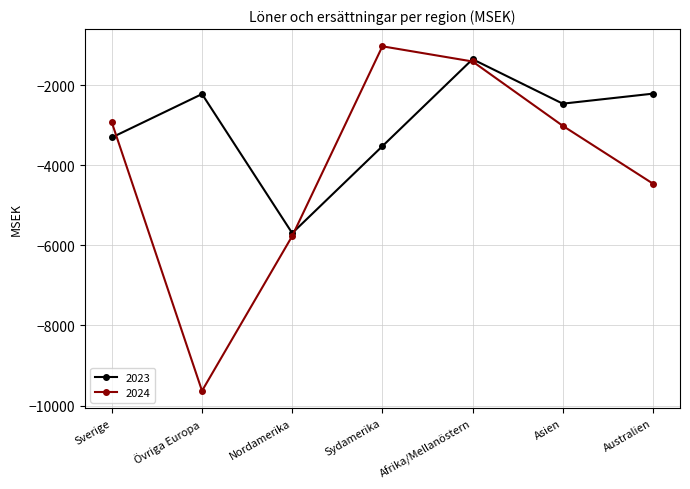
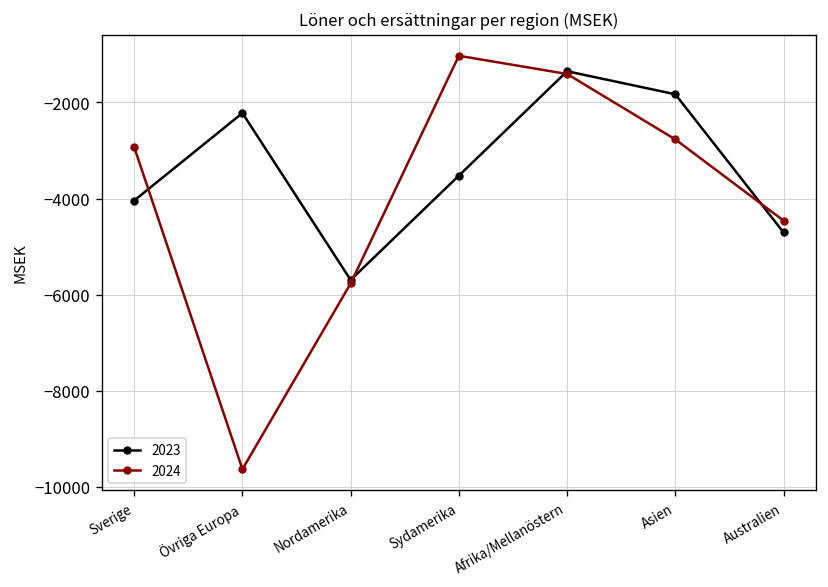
  {
    "2023": {
-     "Sverige": -3300,
+     "Sverige": -4000,
      "Övriga Europa": -2200,
      "Nordamerika": -5700,
      "Sydamerika": -3500,
-     "Asien": -2500,
-     "Australien": -2200
+     "Asien": -1800,
+     "Australien": -4700
    },
    "2024": {
      "Sverige": -2900,
      "Övriga Europa": -9600,
      "Nordamerika": -5800,
      "Sydamerika": -1000,
-     "Asien": -3000,
+     "Asien": -2800,
      "Australien": -4500
    }
  }
